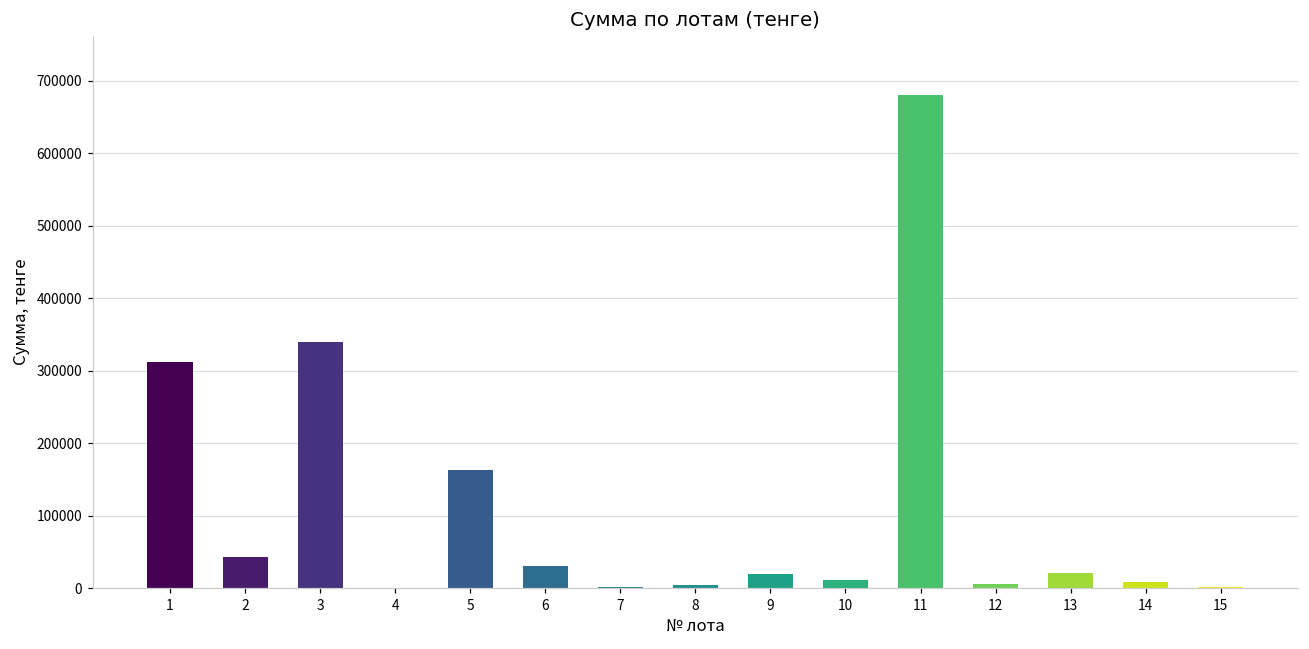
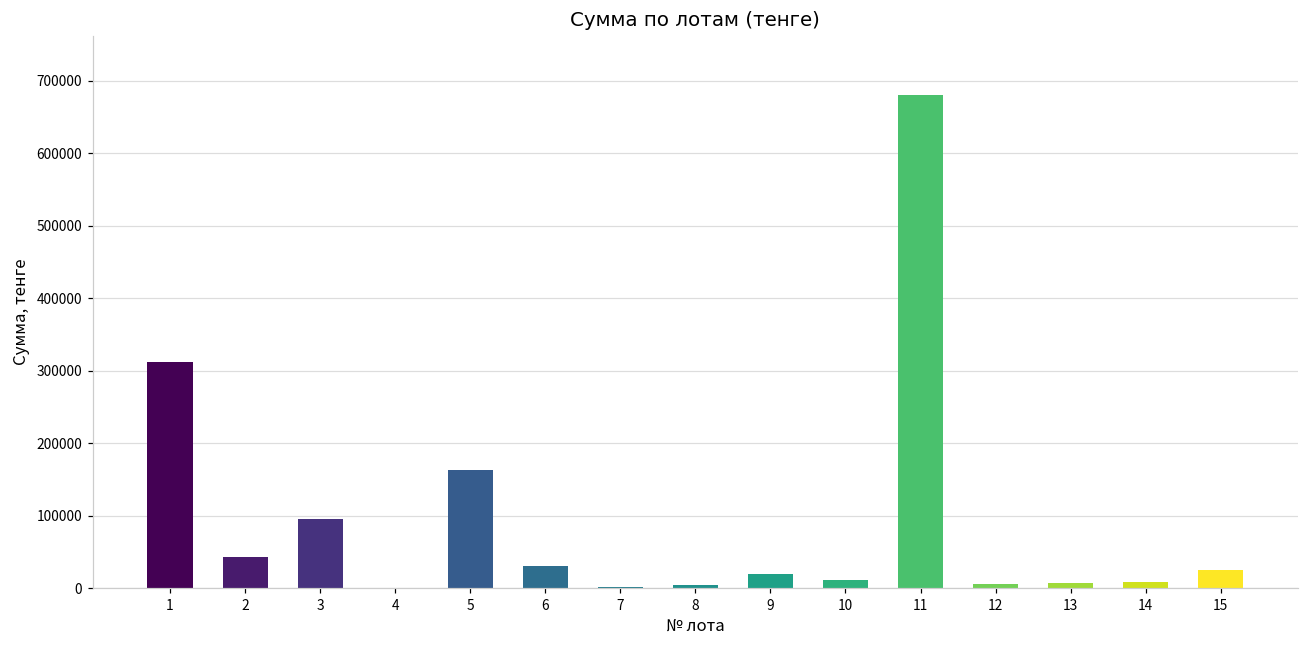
  {
    "1": 310000,
    "2": 40000,
-   "3": 340000,
+   "3": 100000,
    "5": 160000,
    "6": 30000,
    "8": 0,
    "9": 20000,
    "10": 10000,
    "11": 680000,
    "12": 10000,
-   "13": 20000,
+   "13": 10000,
    "14": 10000,
-   "15": 0
+   "15": 20000
  }
